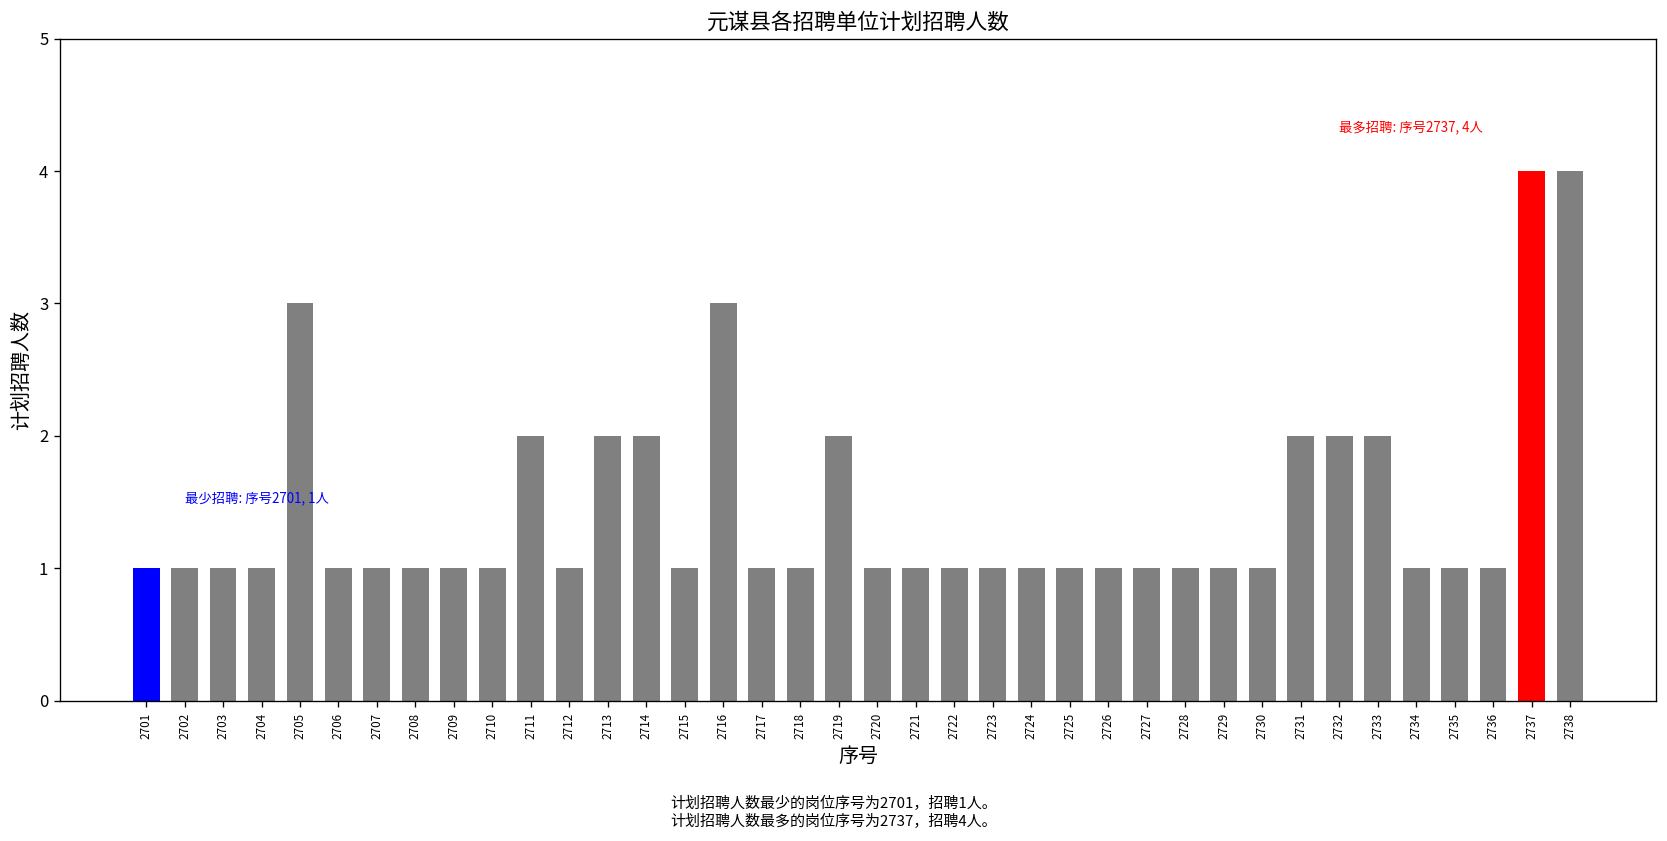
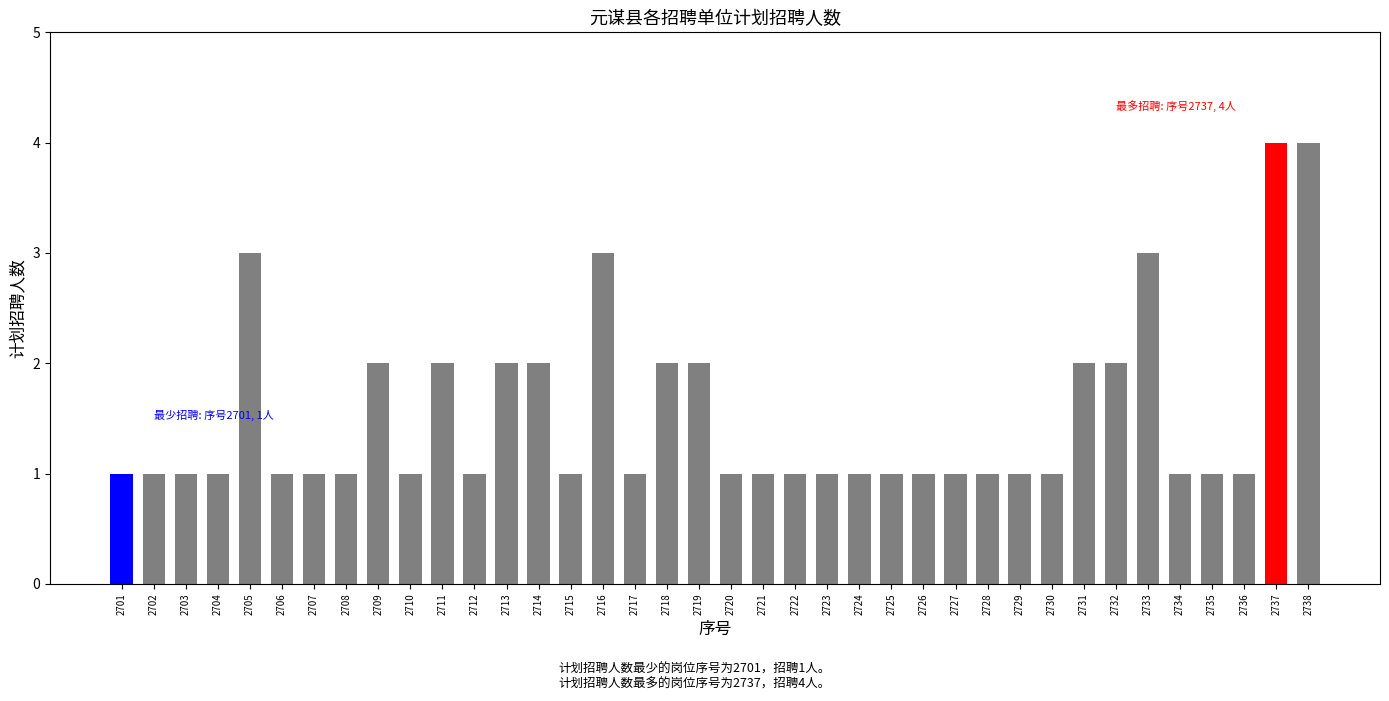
  {
    "2701": 1,
    "2702": 1,
    "2703": 1,
    "2704": 1,
    "2705": 3,
    "2706": 1,
    "2707": 1,
    "2708": 1,
-   "2709": 1,
+   "2709": 2,
    "2710": 1,
    "2711": 2,
    "2712": 1,
    "2713": 2,
    "2714": 2,
    "2715": 1,
    "2716": 3,
    "2717": 1,
-   "2718": 1,
+   "2718": 2,
    "2719": 2,
    "2720": 1,
    "2721": 1,
    "2722": 1,
    "2723": 1,
    "2724": 1,
    "2725": 1,
    "2726": 1,
    "2727": 1,
    "2728": 1,
    "2729": 1,
    "2730": 1,
    "2731": 2,
    "2732": 2,
-   "2733": 2,
+   "2733": 3,
    "2734": 1,
    "2735": 1,
    "2736": 1,
    "2737": 4,
    "2738": 4
  }
